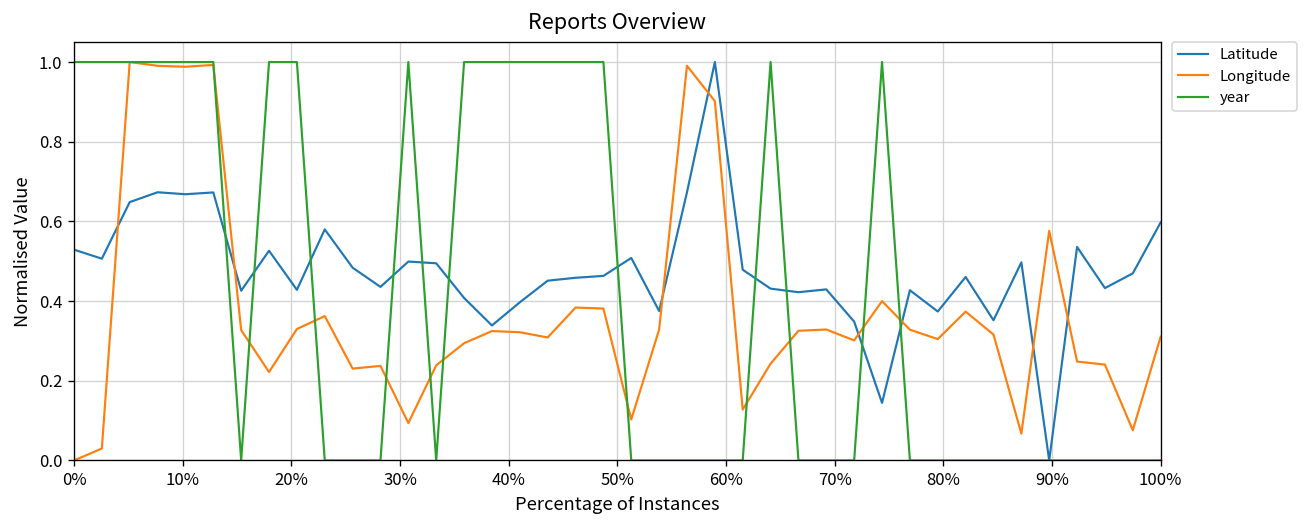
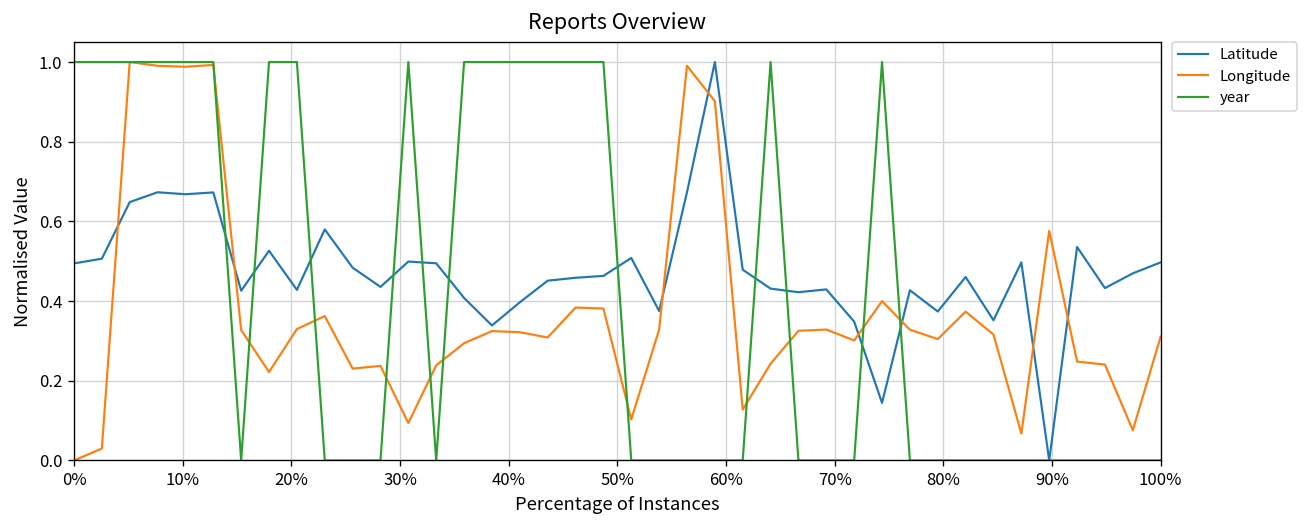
  {
    "Latitude": {
-     "0%": 0.53,
-     "100%": 0.60
+     "0%": 0.49,
+     "100%": 0.50
    },
    "Longitude": {
      "0%": 0.00,
      "100%": 0.31
    },
    "year": {
      "0%": 1.00,
      "100%": 0.00
    }
  }
